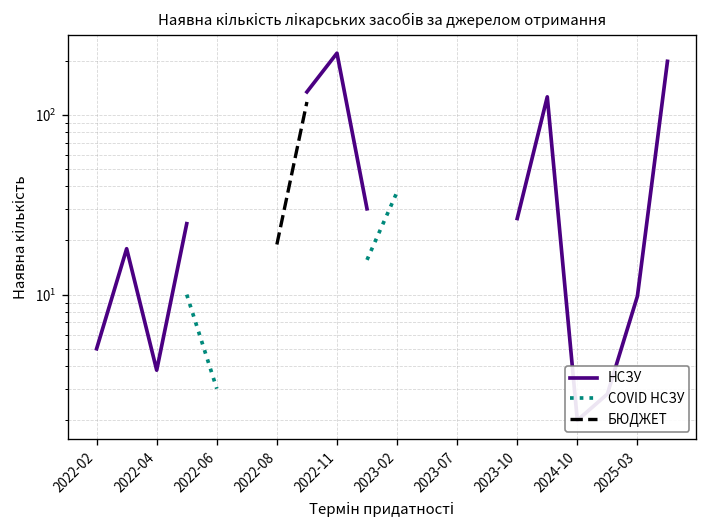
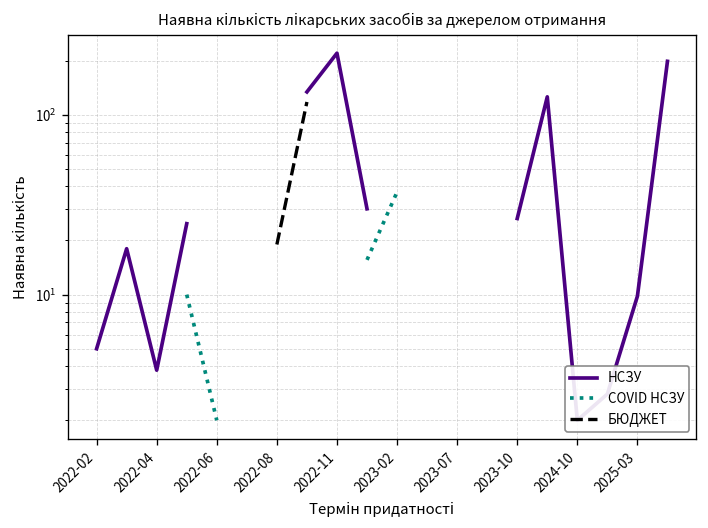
  {
    "НСЗУ": {
      "2022-02": 5,
      "2022-04": 3.8,
      "2022-11": 220,
      "2023-10": 27,
      "2025-03": 10
    },
    "COVID НСЗУ": {
-     "2022-06": 3,
+     "2022-06": 2,
      "2023-02": 37
    },
    "БЮДЖЕТ": {
      "2022-08": 19,
      "2023-07": 40
    }
  }
